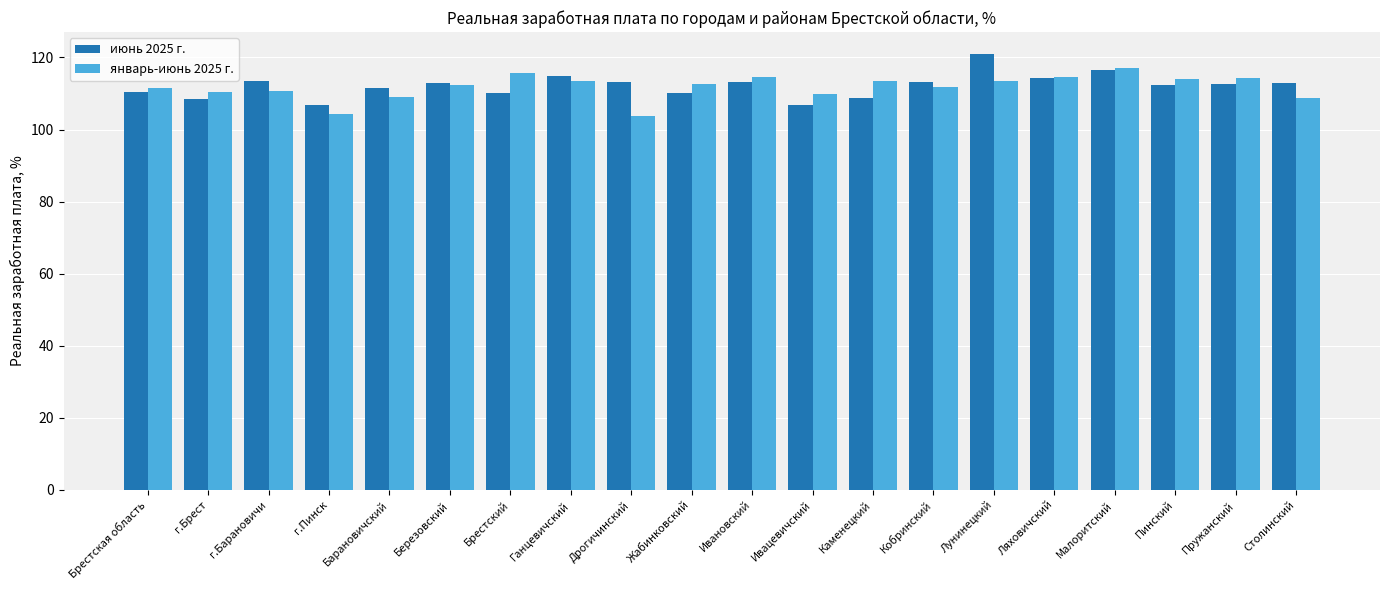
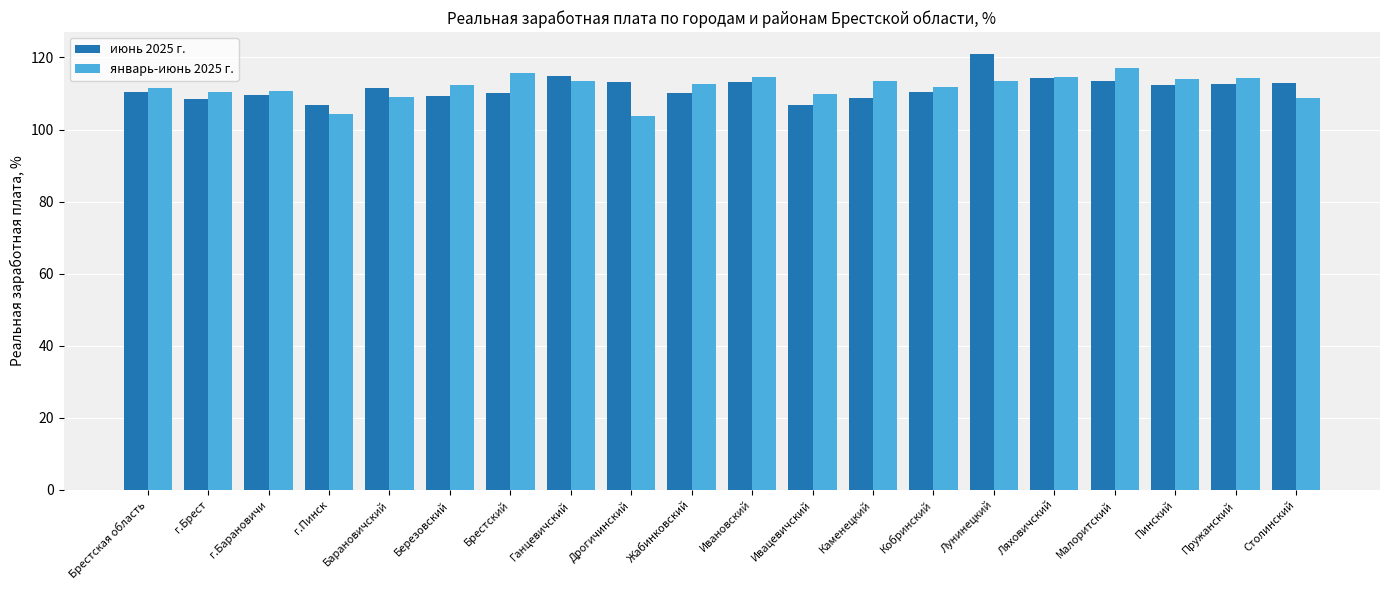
  {
    "июнь 2025 г.": {
      "Брестская область": 110,
      "г.Брест": 109,
-     "г.Барановичи": 113,
+     "г.Барановичи": 110,
      "г.Пинск": 107,
      "Барановичский": 112,
-     "Березовский": 113,
+     "Березовский": 109,
      "Брестский": 110,
      "Ганцевичский": 115,
      "Дрогичинский": 113,
      "Жабинковский": 110,
      "Ивановский": 113,
      "Ивацевичский": 107,
      "Каменецкий": 109,
-     "Кобринский": 113,
+     "Кобринский": 110,
      "Лунинецкий": 121,
      "Ляховичский": 114,
-     "Малоритский": 116,
+     "Малоритский": 113,
      "Пинский": 112,
      "Пружанский": 113,
      "Столинский": 113
    },
    "январь-июнь 2025 г.": {
      "Брестская область": 112,
      "г.Брест": 110,
      "г.Барановичи": 111,
      "г.Пинск": 104,
      "Барановичский": 109,
      "Березовский": 112,
      "Брестский": 116,
      "Ганцевичский": 114,
      "Дрогичинский": 104,
      "Жабинковский": 113,
      "Ивановский": 115,
      "Ивацевичский": 110,
      "Каменецкий": 114,
      "Кобринский": 112,
      "Лунинецкий": 114,
      "Ляховичский": 115,
      "Малоритский": 117,
      "Пинский": 114,
      "Пружанский": 114,
      "Столинский": 109
    }
  }
